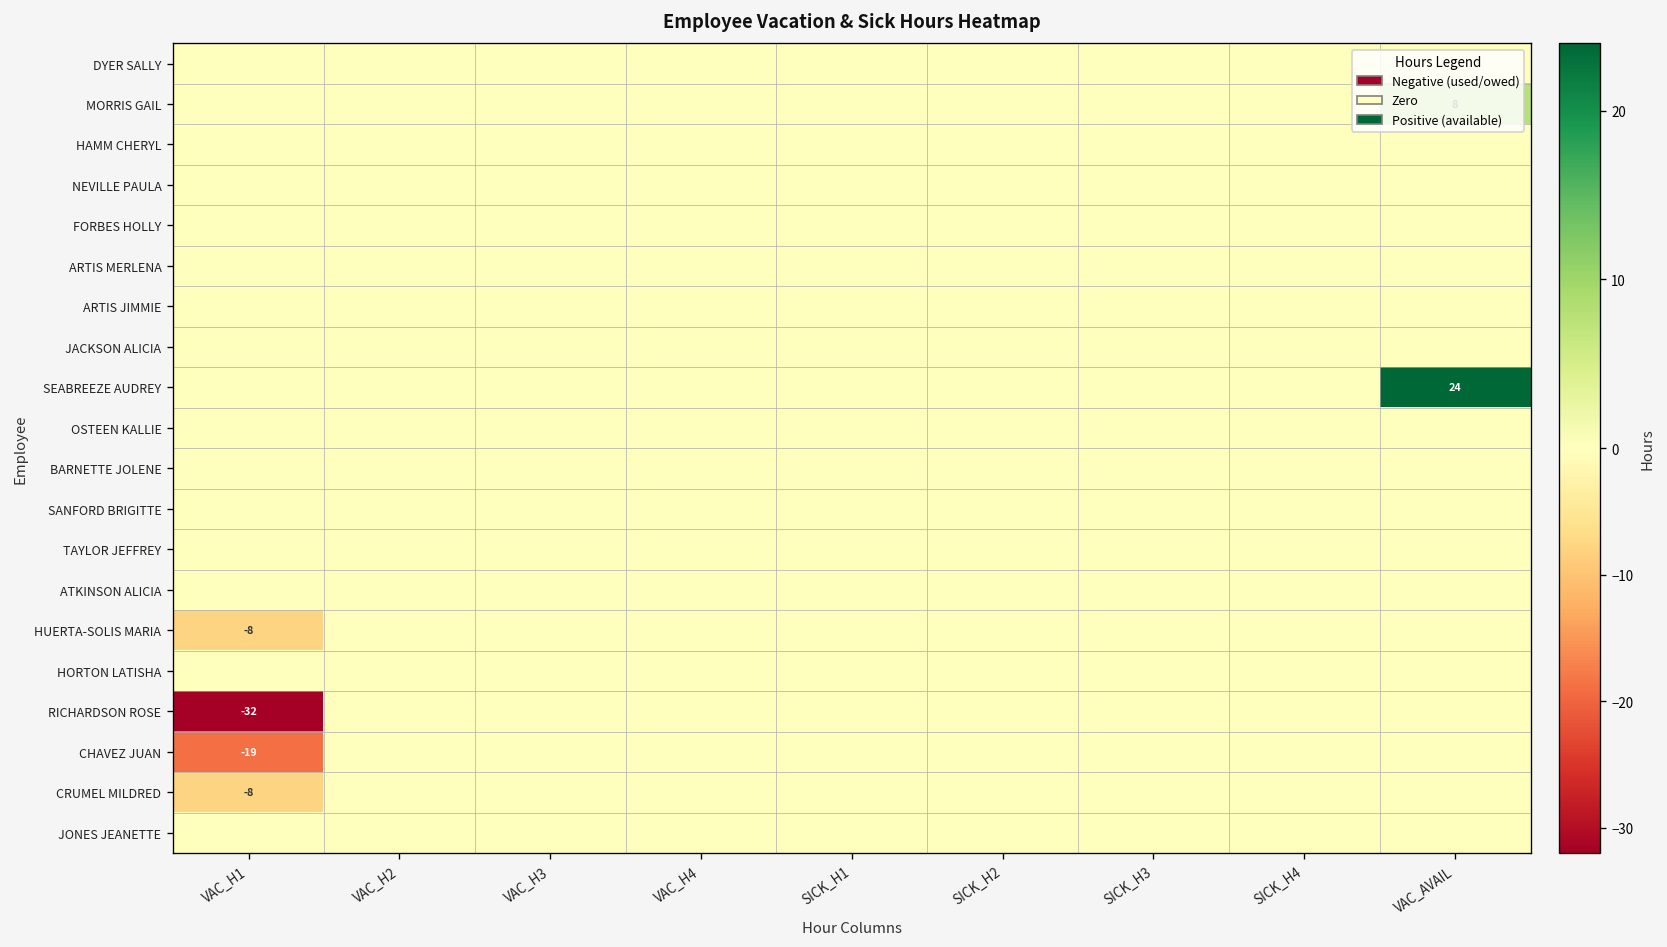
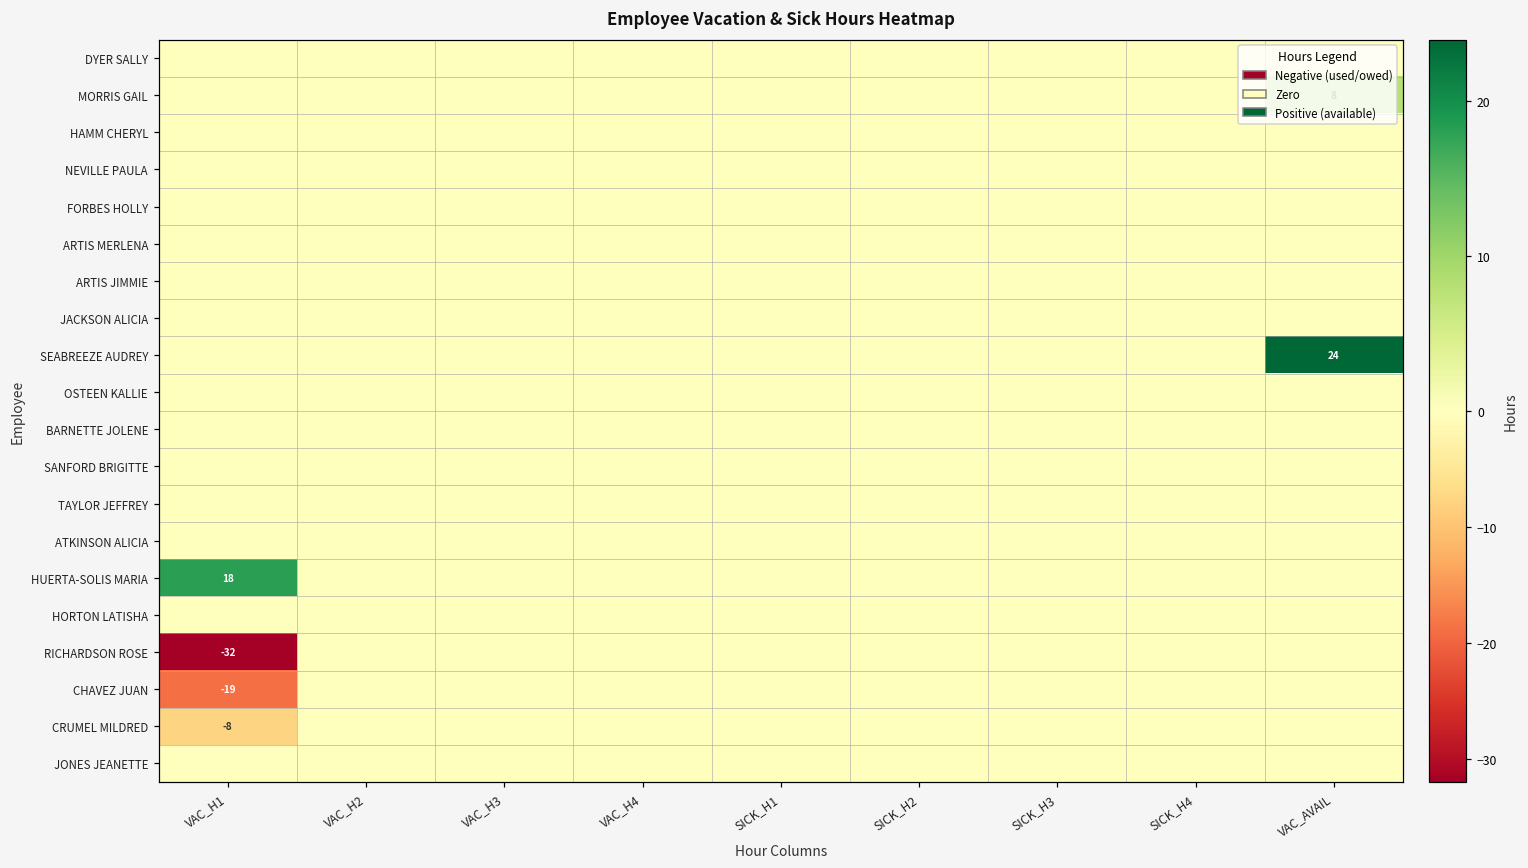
  {
    "SEABREEZE AUDREY": {
      "VAC_AVAIL": 24
    },
    "HUERTA-SOLIS MARIA": {
-     "VAC_H1": -8
+     "VAC_H1": 18
    },
    "RICHARDSON ROSE": {
      "VAC_H1": -32
    },
    "CHAVEZ JUAN": {
      "VAC_H1": -19
    },
    "CRUMEL MILDRED": {
      "VAC_H1": -8
    }
  }
